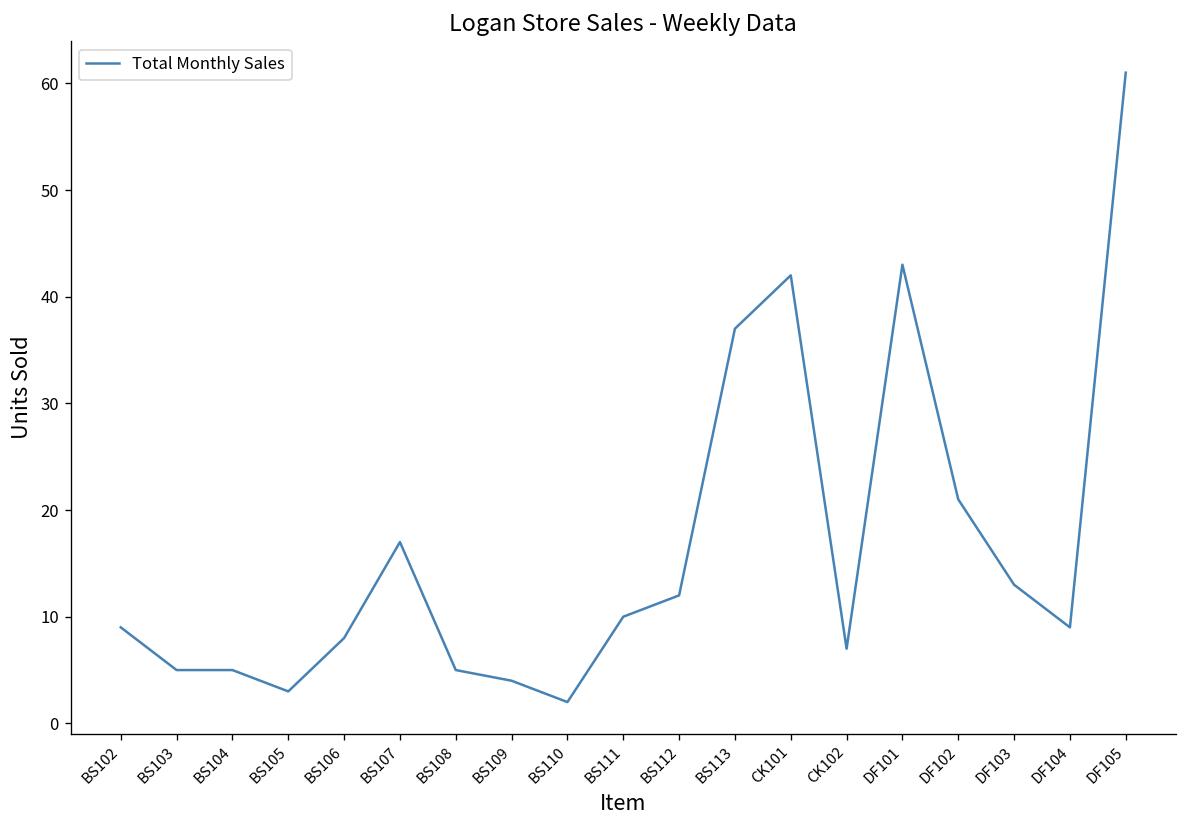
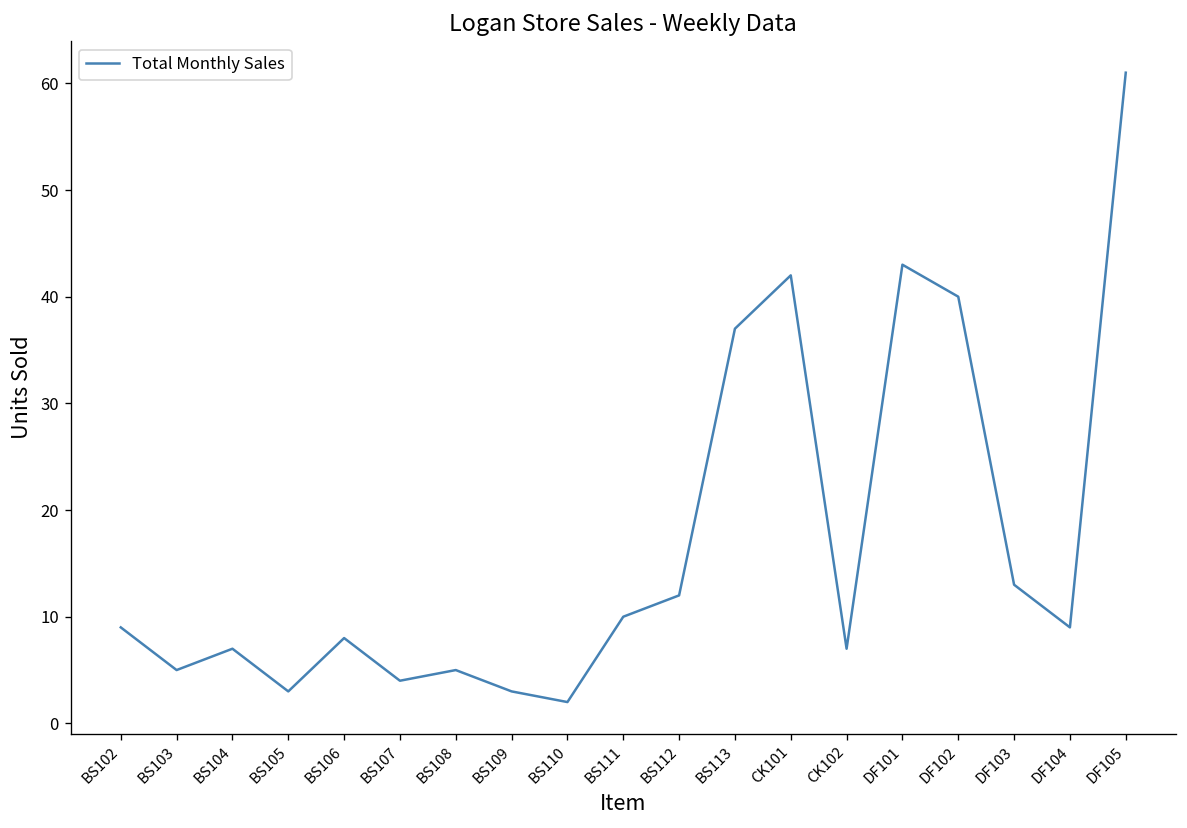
  {
    "BS102": 9,
    "BS103": 5,
-   "BS104": 5,
+   "BS104": 7,
    "BS105": 3,
    "BS106": 8,
-   "BS107": 17,
+   "BS107": 4,
    "BS108": 5,
-   "BS109": 4,
+   "BS109": 3,
    "BS110": 2,
    "BS111": 10,
    "BS112": 12,
    "BS113": 37,
    "CK101": 42,
    "CK102": 7,
    "DF101": 43,
-   "DF102": 21,
+   "DF102": 40,
    "DF103": 13,
    "DF104": 9,
    "DF105": 61
  }
